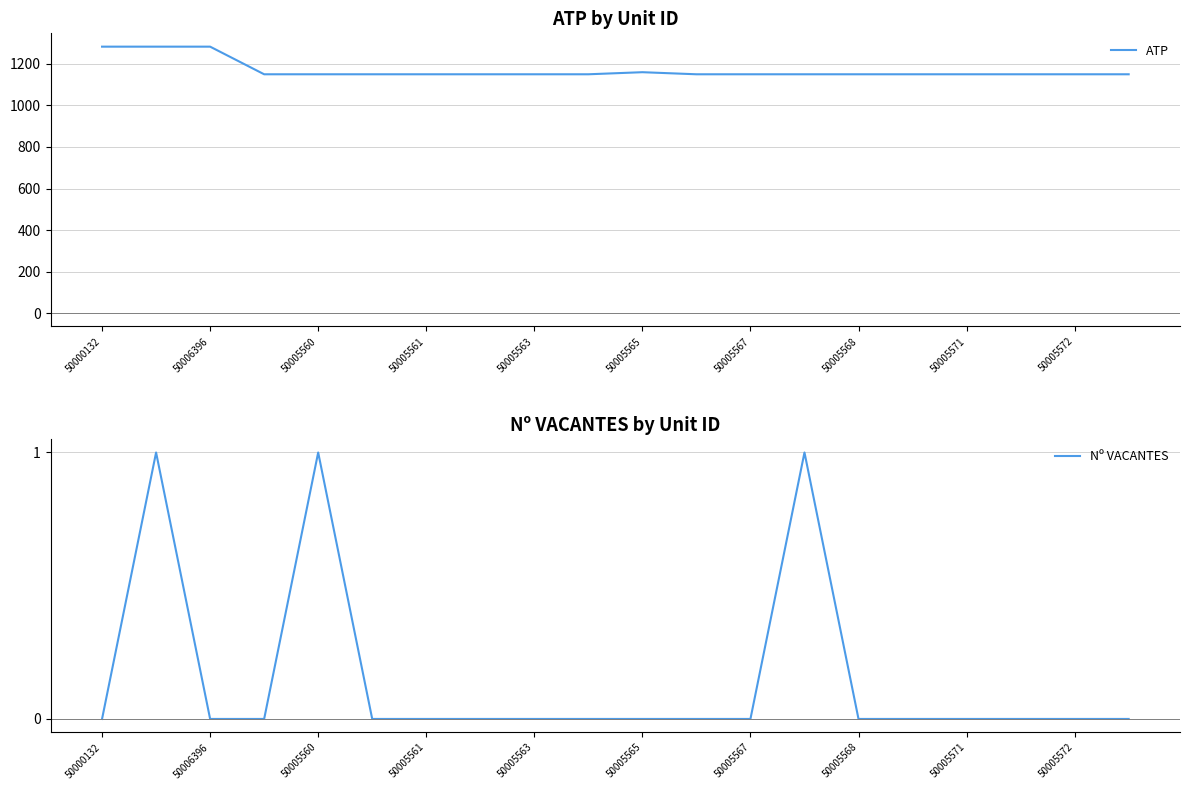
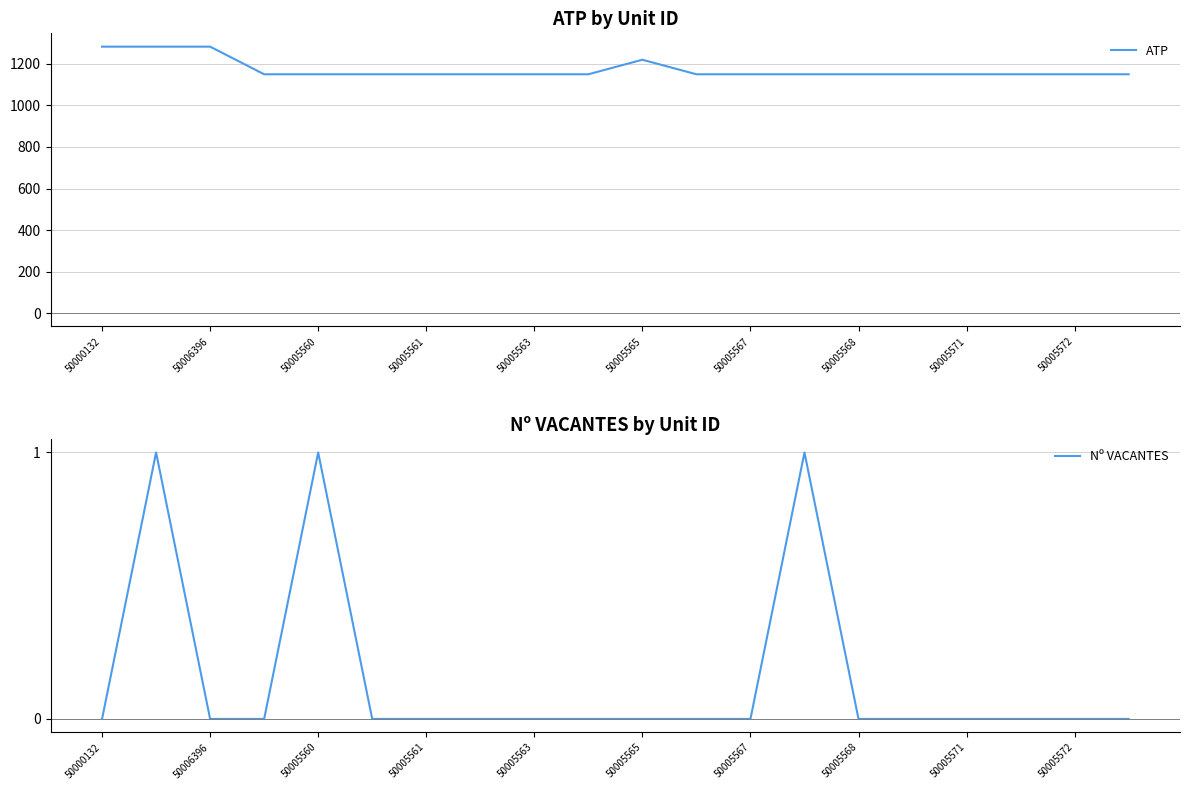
  {
    "ATP by Unit ID": {
      "50000132": 1280,
      "50006396": 1280,
      "50005560": 1150,
      "50005561": 1150,
      "50005563": 1150,
-     "50005565": 1160,
+     "50005565": 1220,
      "50005567": 1150,
      "50005568": 1150,
      "50005571": 1150,
      "50005572": 1150
    },
    "Nº VACANTES by Unit ID": {
      "50000132": 0.00,
      "50006396": 0.00,
      "50005560": 1.00,
      "50005561": 0.00,
      "50005563": 0.00,
      "50005565": 0.00,
      "50005567": 0.00,
      "50005568": 0.00,
      "50005571": 0.00,
      "50005572": 0.00
    }
  }
